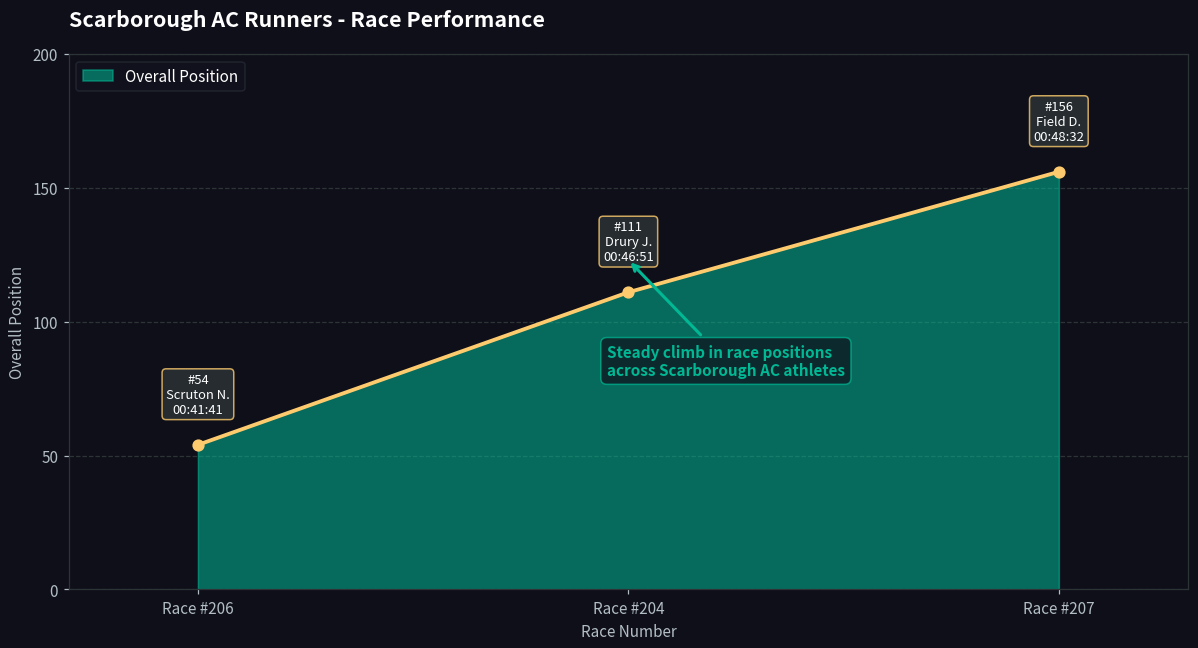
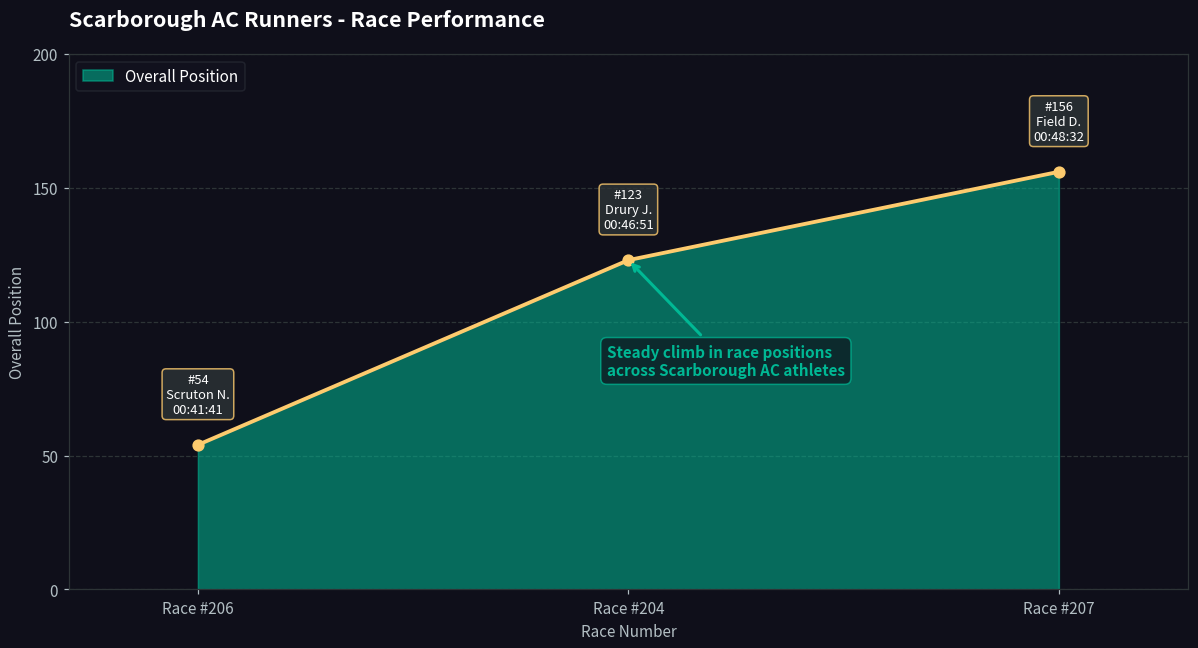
  {
-   "Race #204": 111
+   "Race #204": 123
  }
